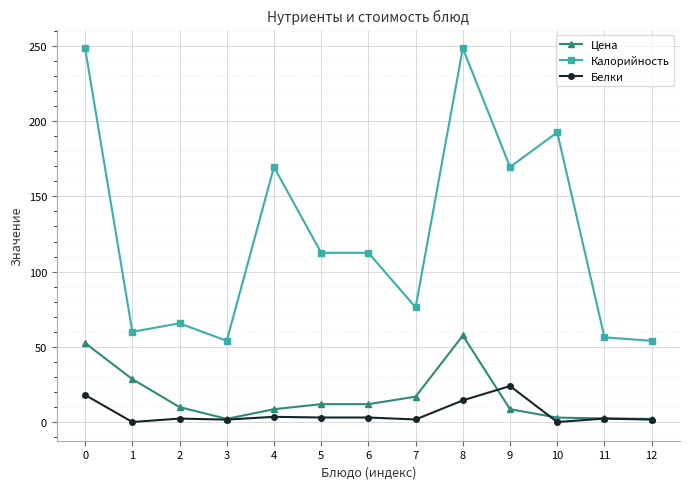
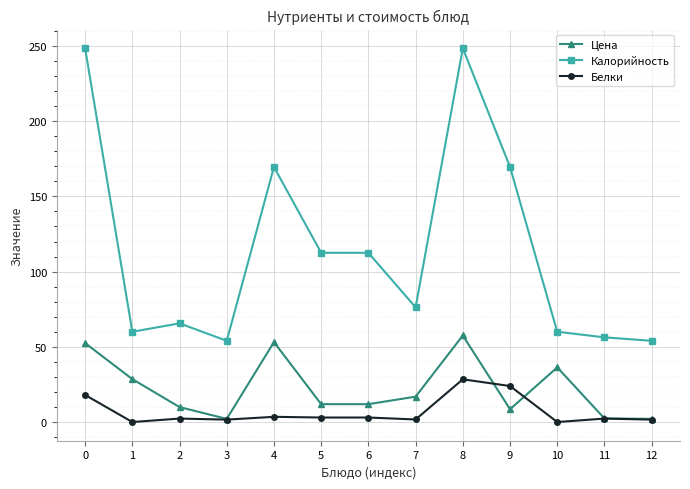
  {
    "Цена": {
      "0": 52,
      "1": 29,
      "2": 10,
-     "4": 9,
+     "4": 53,
      "5": 12,
      "6": 12,
      "7": 17,
      "8": 58,
      "9": 9,
-     "10": 3
+     "10": 36
    },
    "Калорийность": {
      "0": 249,
      "1": 60,
      "2": 66,
      "3": 54,
      "4": 170,
      "5": 113,
      "6": 113,
      "7": 76,
      "8": 249,
      "9": 170,
-     "10": 193,
+     "10": 60,
      "11": 56,
      "12": 54
    },
    "Белки": {
      "0": 18,
      "1": 0,
      "2": 2,
      "4": 3,
      "5": 3,
      "6": 3,
      "7": 2,
-     "8": 14,
+     "8": 28,
      "9": 24,
      "10": 0
    }
  }
